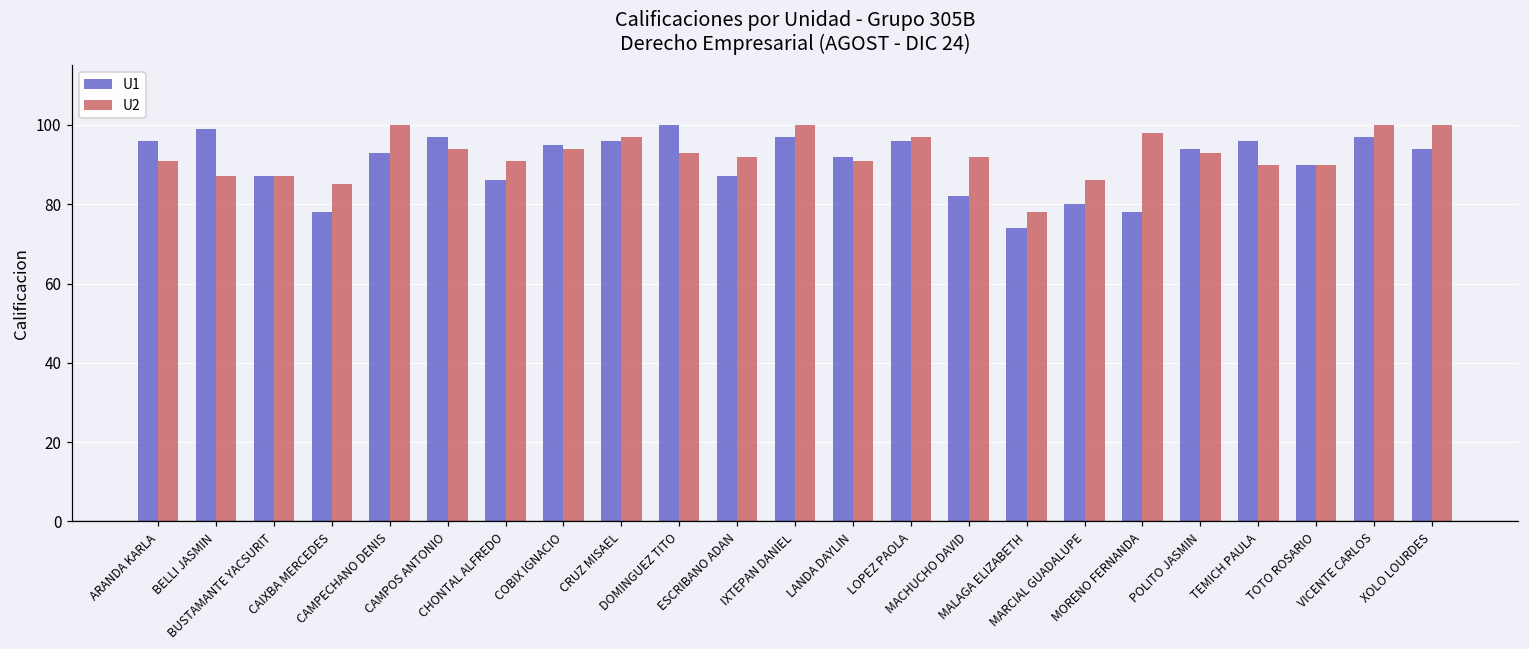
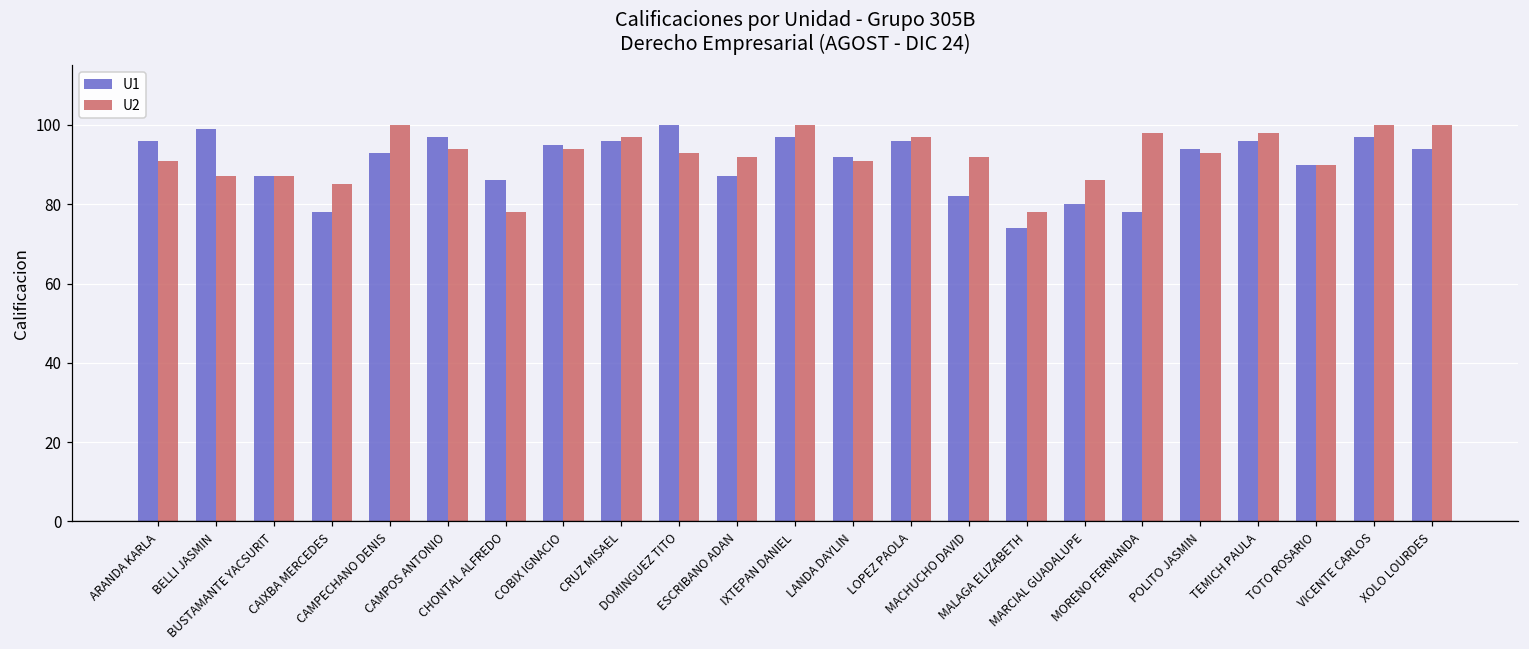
  {
    "U1": {
      "ARANDA KARLA": 96,
      "BELLI JASMIN": 99,
      "BUSTAMANTE YACSURIT": 87,
      "CAIXBA MERCEDES": 78,
      "CAMPECHANO DENIS": 93,
      "CAMPOS ANTONIO": 97,
      "CHONTAL ALFREDO": 86,
      "COBIX IGNACIO": 95,
      "CRUZ MISAEL": 96,
      "DOMINGUEZ TITO": 100,
      "ESCRIBANO ADAN": 87,
      "IXTEPAN DANIEL": 97,
      "LANDA DAYLIN": 92,
      "LOPEZ PAOLA": 96,
      "MACHUCHO DAVID": 82,
      "MALAGA ELIZABETH": 74,
      "MARCIAL GUADALUPE": 80,
      "MORENO FERNANDA": 78,
      "POLITO JASMIN": 94,
      "TEMICH PAULA": 96,
      "TOTO ROSARIO": 90,
      "VICENTE CARLOS": 97,
      "XOLO LOURDES": 94
    },
    "U2": {
      "ARANDA KARLA": 91,
      "BELLI JASMIN": 87,
      "BUSTAMANTE YACSURIT": 87,
      "CAIXBA MERCEDES": 85,
      "CAMPECHANO DENIS": 100,
      "CAMPOS ANTONIO": 94,
-     "CHONTAL ALFREDO": 91,
+     "CHONTAL ALFREDO": 78,
      "COBIX IGNACIO": 94,
      "CRUZ MISAEL": 97,
      "DOMINGUEZ TITO": 93,
      "ESCRIBANO ADAN": 92,
      "IXTEPAN DANIEL": 100,
      "LANDA DAYLIN": 91,
      "LOPEZ PAOLA": 97,
      "MACHUCHO DAVID": 92,
      "MALAGA ELIZABETH": 78,
      "MARCIAL GUADALUPE": 86,
      "MORENO FERNANDA": 98,
      "POLITO JASMIN": 93,
-     "TEMICH PAULA": 90,
+     "TEMICH PAULA": 98,
      "TOTO ROSARIO": 90,
      "VICENTE CARLOS": 100,
      "XOLO LOURDES": 100
    }
  }
